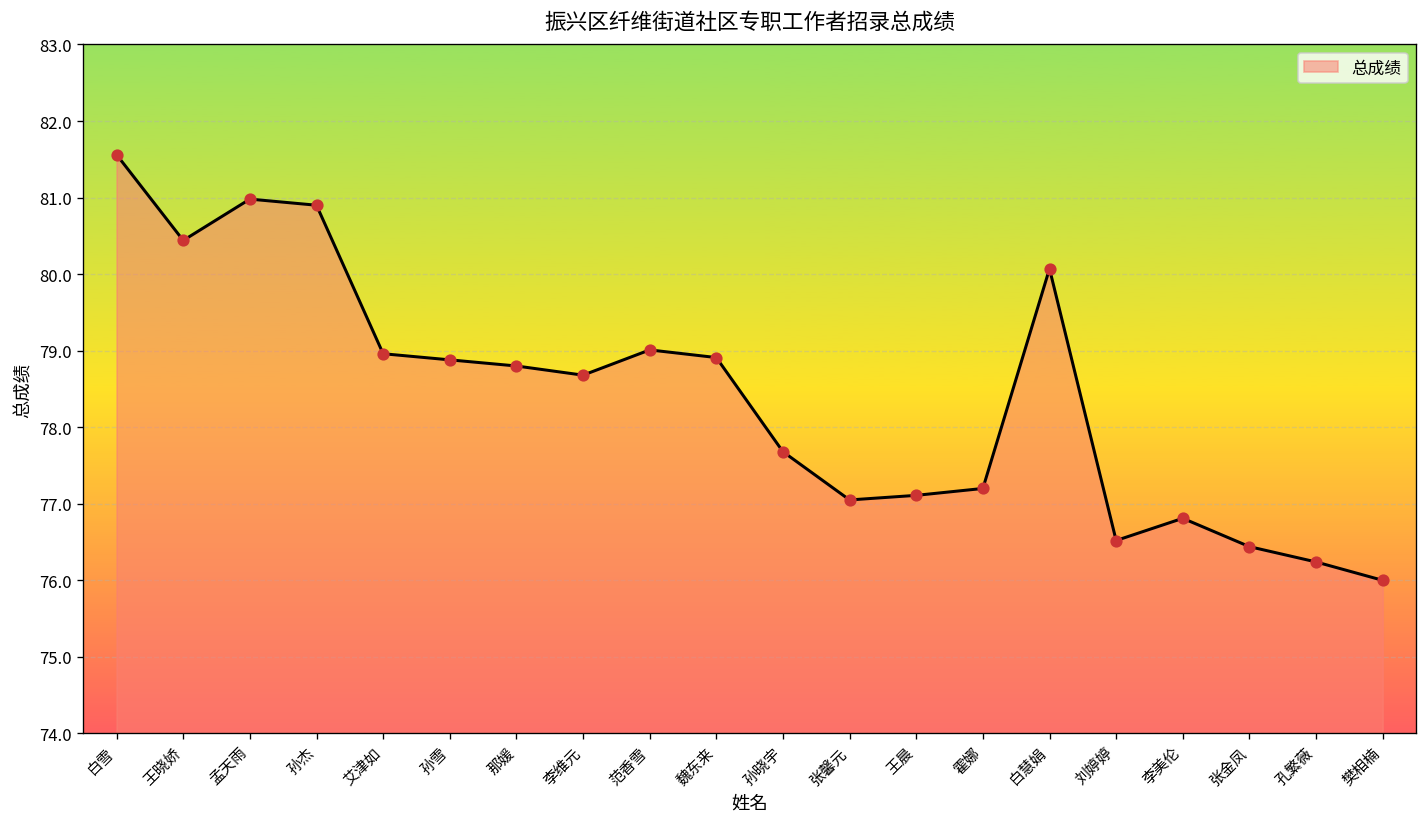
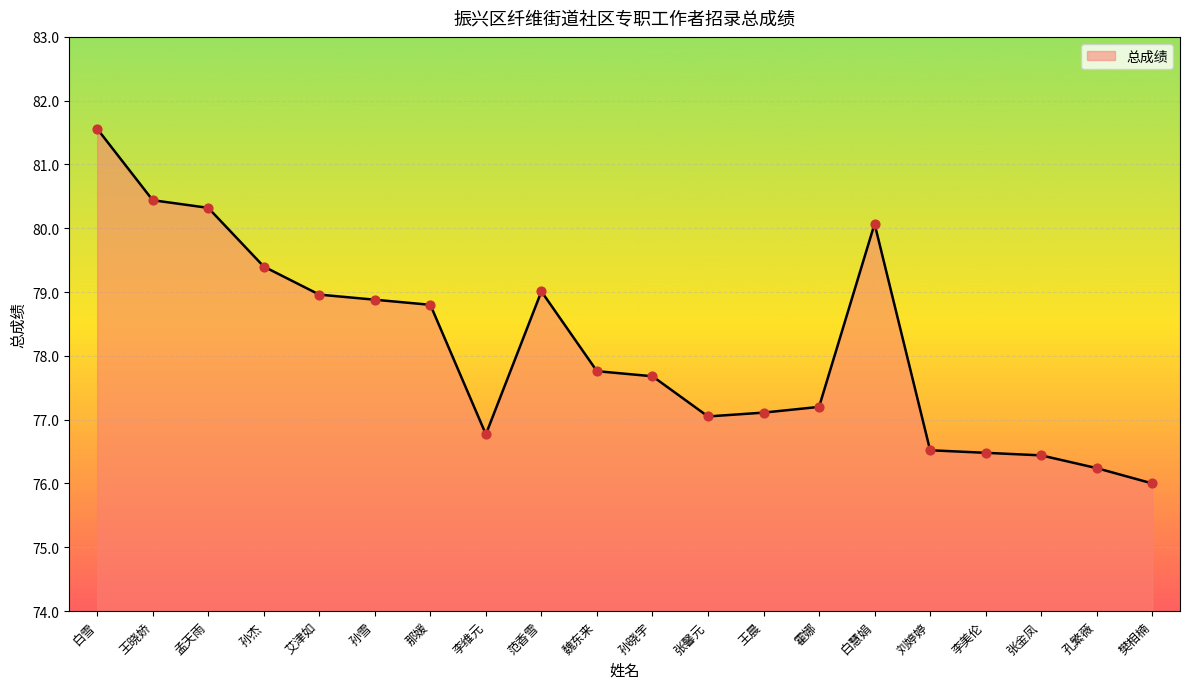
  {
    "白雪": 81.6,
    "王晓娇": 80.4,
-   "孟天雨": 81.0,
-   "孙杰": 80.9,
+   "孟天雨": 80.3,
+   "孙杰": 79.4,
    "艾津如": 79.0,
    "孙雪": 78.9,
    "那媛": 78.8,
-   "李维元": 78.7,
+   "李维元": 76.8,
    "范香雪": 79.0,
-   "魏东来": 78.9,
+   "魏东来": 77.8,
    "孙晓宇": 77.7,
    "张馨元": 77.1,
    "王晨": 77.1,
    "霍娜": 77.2,
    "白慧娟": 80.1,
    "刘婷婷": 76.5,
-   "李美伦": 76.8,
+   "李美伦": 76.5,
    "张金凤": 76.4,
    "孔繁薇": 76.2,
    "樊相楠": 76.0
  }
